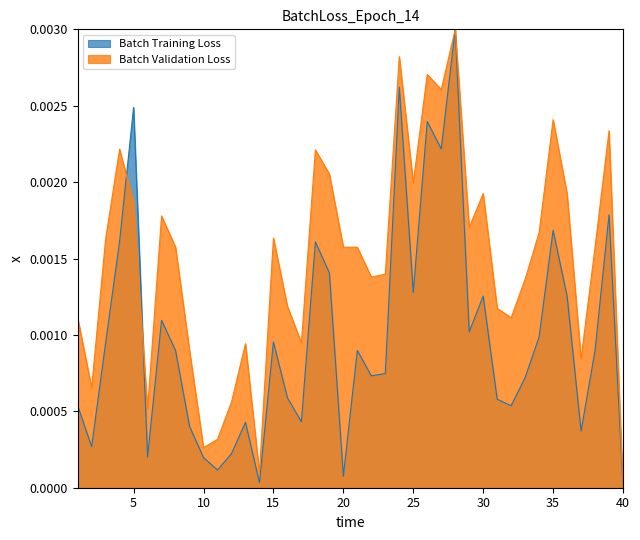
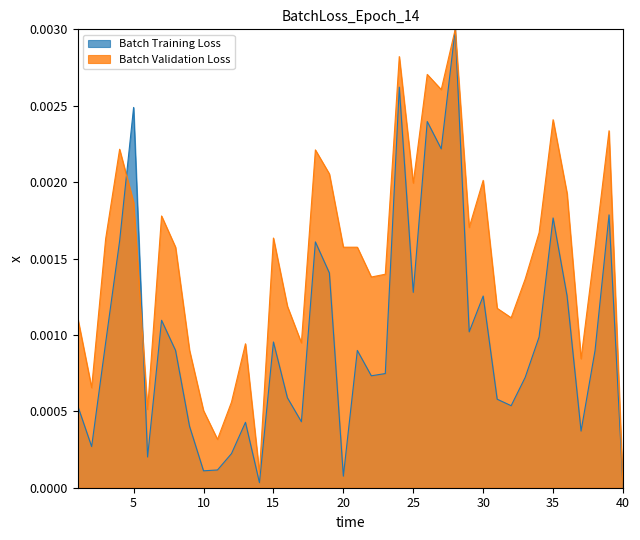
  {
    "Batch Training Loss": {
      "5": 0.00249,
-     "10": 0.00020,
+     "10": 0.00011,
      "15": 0.00095,
      "20": 0.00008,
      "25": 0.00128,
      "30": 0.00125,
-     "35": 0.00168
+     "35": 0.00177
    },
    "Batch Validation Loss": {
      "5": 0.00187,
-     "10": 0.00026,
+     "10": 0.00050,
      "15": 0.00163,
      "20": 0.00157,
      "25": 0.00199,
-     "30": 0.00193,
+     "30": 0.00201,
      "35": 0.00241
    }
  }
